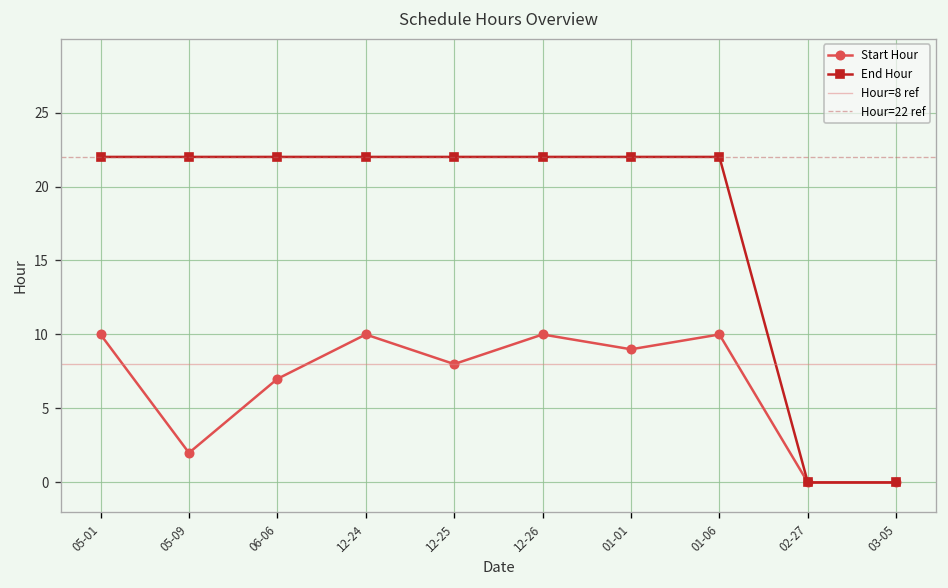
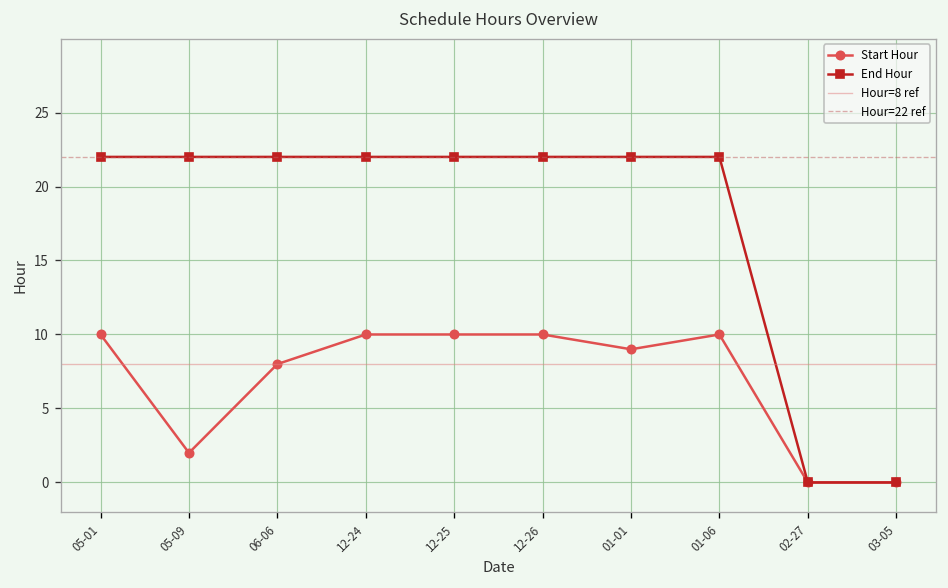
  {
    "Start Hour": {
      "05-01": 10,
      "05-09": 2,
-     "06-06": 7,
+     "06-06": 8,
      "12-24": 10,
-     "12-25": 8,
+     "12-25": 10,
      "12-26": 10,
      "01-01": 9,
      "01-06": 10
    },
    "End Hour": {
      "05-01": 22,
      "05-09": 22,
      "06-06": 22,
      "12-24": 22,
      "12-25": 22,
      "12-26": 22,
      "01-01": 22,
      "01-06": 22
    }
  }
